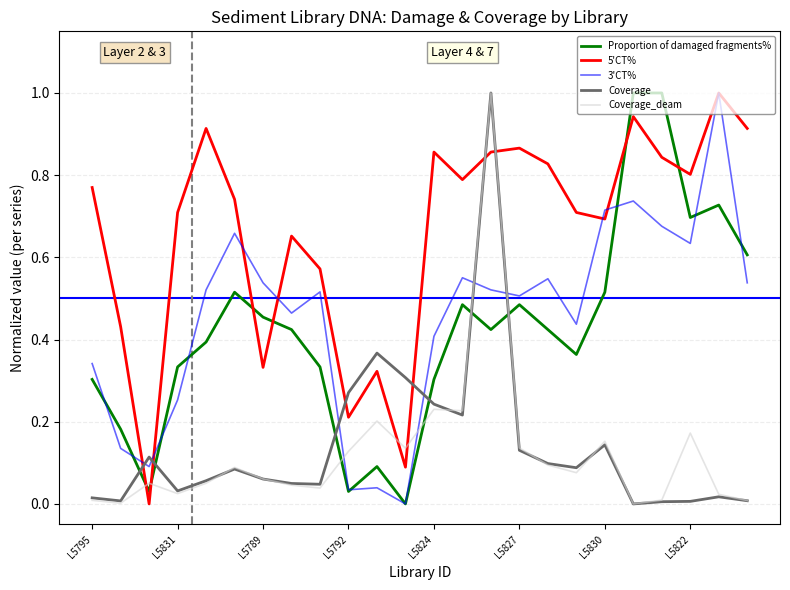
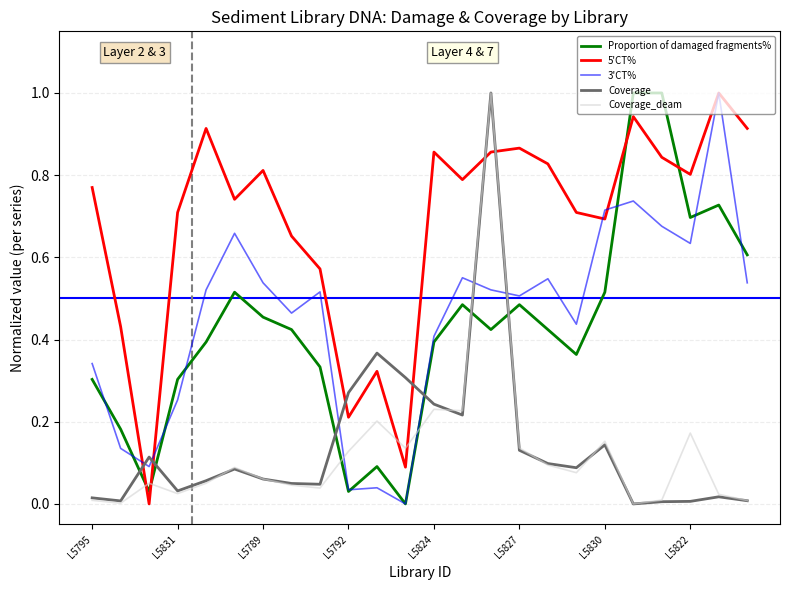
  {
    "Proportion of damaged fragments%": {
      "L5795": 0.30,
-     "L5831": 0.33,
+     "L5831": 0.30,
      "L5789": 0.45,
-     "L5824": 0.30,
+     "L5824": 0.39,
      "L5827": 0.48,
      "L5830": 0.52,
      "L5822": 0.70
    },
    "5'CT%": {
      "L5795": 0.77,
      "L5831": 0.71,
-     "L5789": 0.33,
+     "L5789": 0.81,
      "L5792": 0.21,
      "L5824": 0.86,
      "L5827": 0.87,
      "L5830": 0.69,
      "L5822": 0.80
    },
    "3'CT%": {
      "L5795": 0.34,
      "L5831": 0.25,
      "L5789": 0.54,
      "L5824": 0.41,
      "L5827": 0.51,
      "L5830": 0.71,
      "L5822": 0.63
    },
    "Coverage": {
      "L5831": 0.03,
      "L5792": 0.27,
      "L5824": 0.24,
      "L5830": 0.14,
      "L5822": 0.01
    },
    "Coverage_deam": {
      "L5831": 0.03,
      "L5792": 0.13,
      "L5824": 0.23,
      "L5830": 0.15,
      "L5822": 0.17
    }
  }
